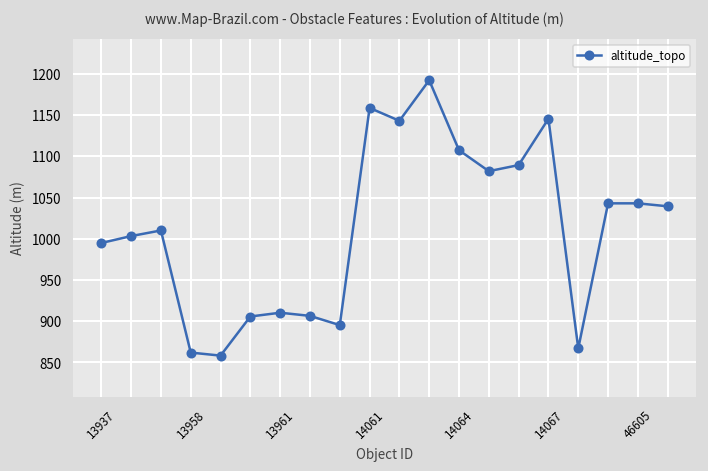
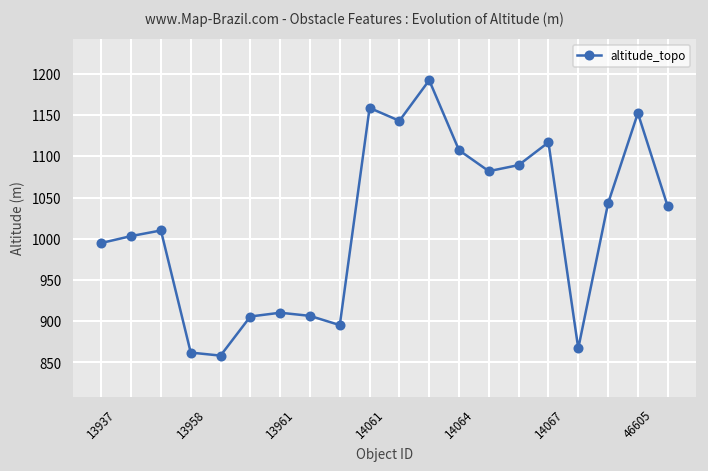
  {
    "13937": 990,
    "13958": 860,
    "13961": 910,
    "14061": 1160,
    "14064": 1110,
-   "14067": 1150,
-   "46605": 1040
+   "14067": 1120,
+   "46605": 1150
  }
